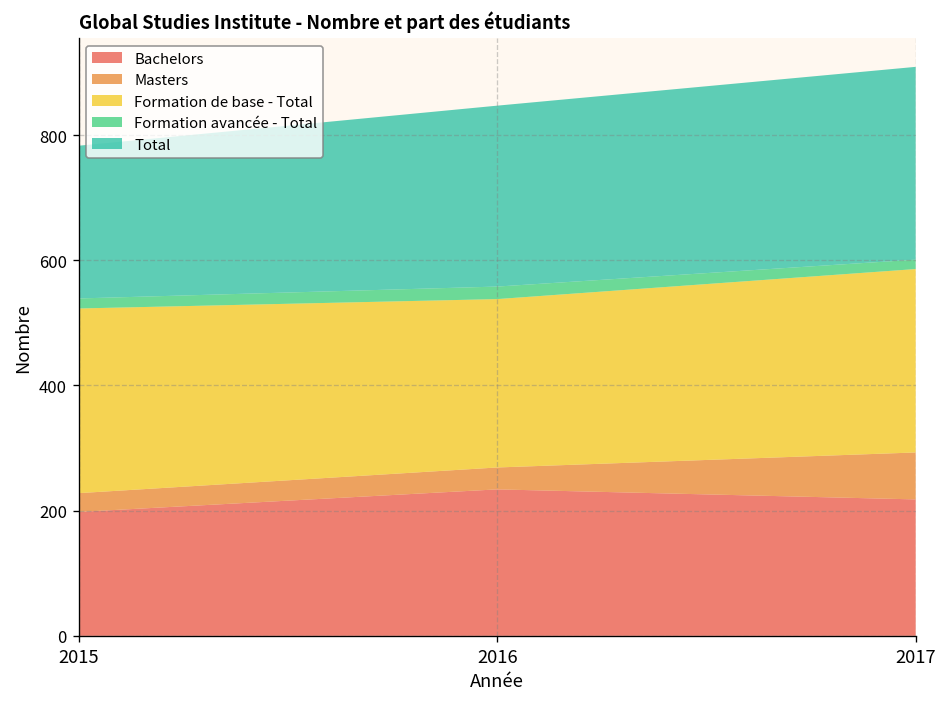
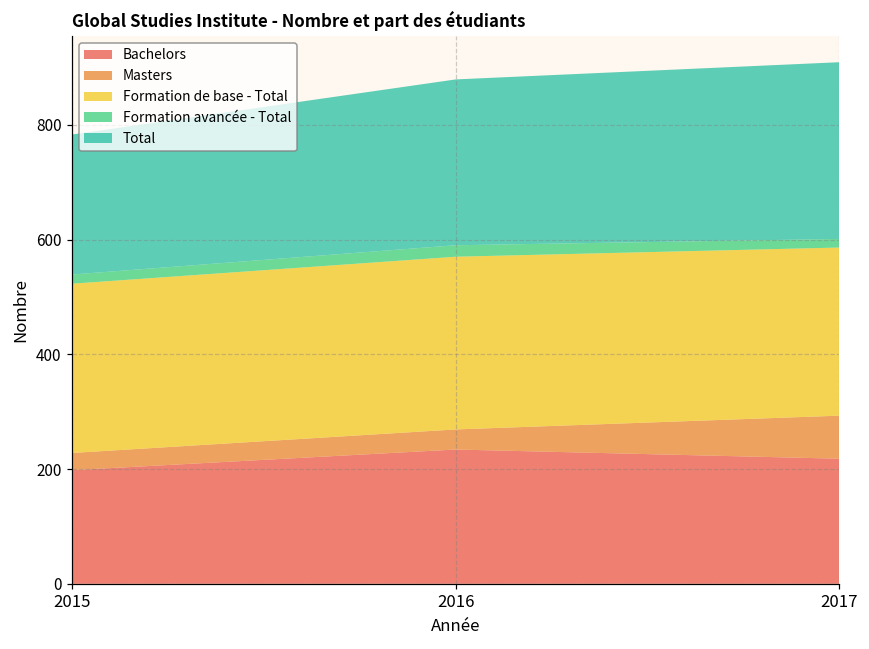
  {
    "Formation de base - Total": {
      "2015": 300,
-     "2016": 270,
+     "2016": 300,
      "2017": 290
    }
  }
